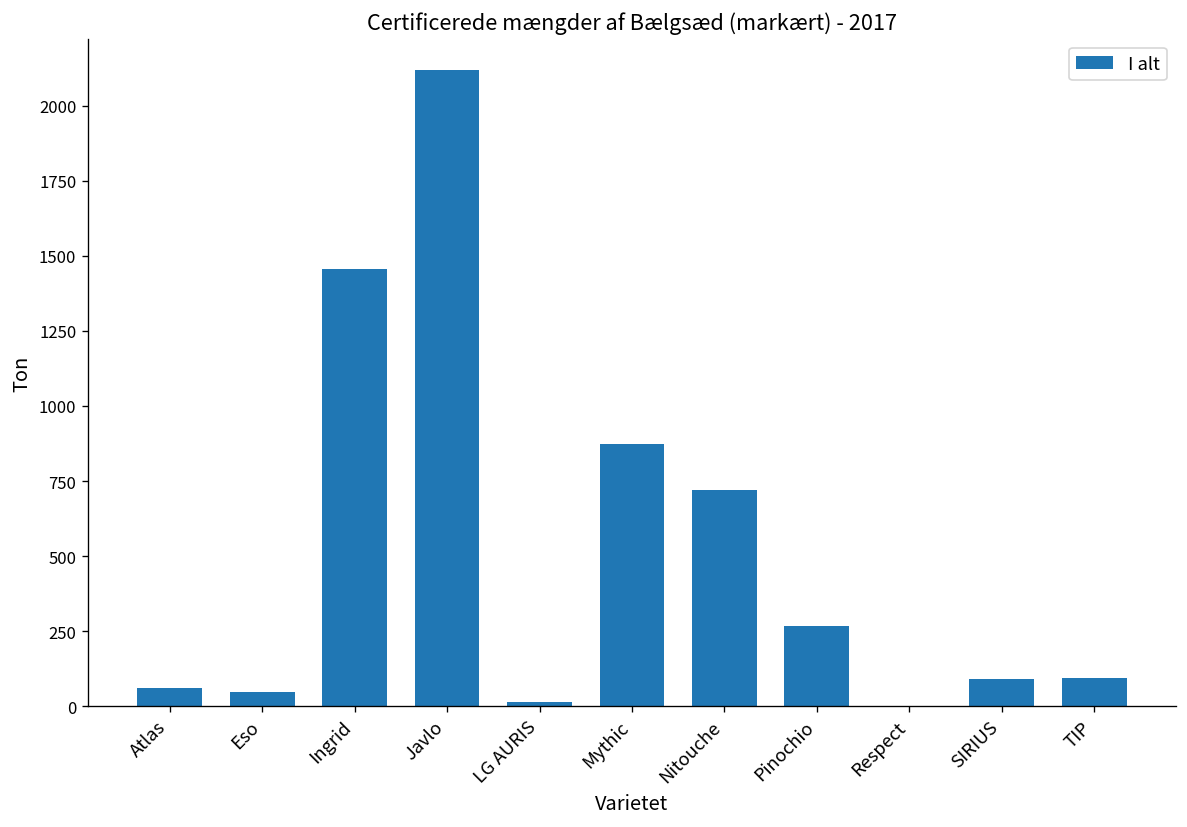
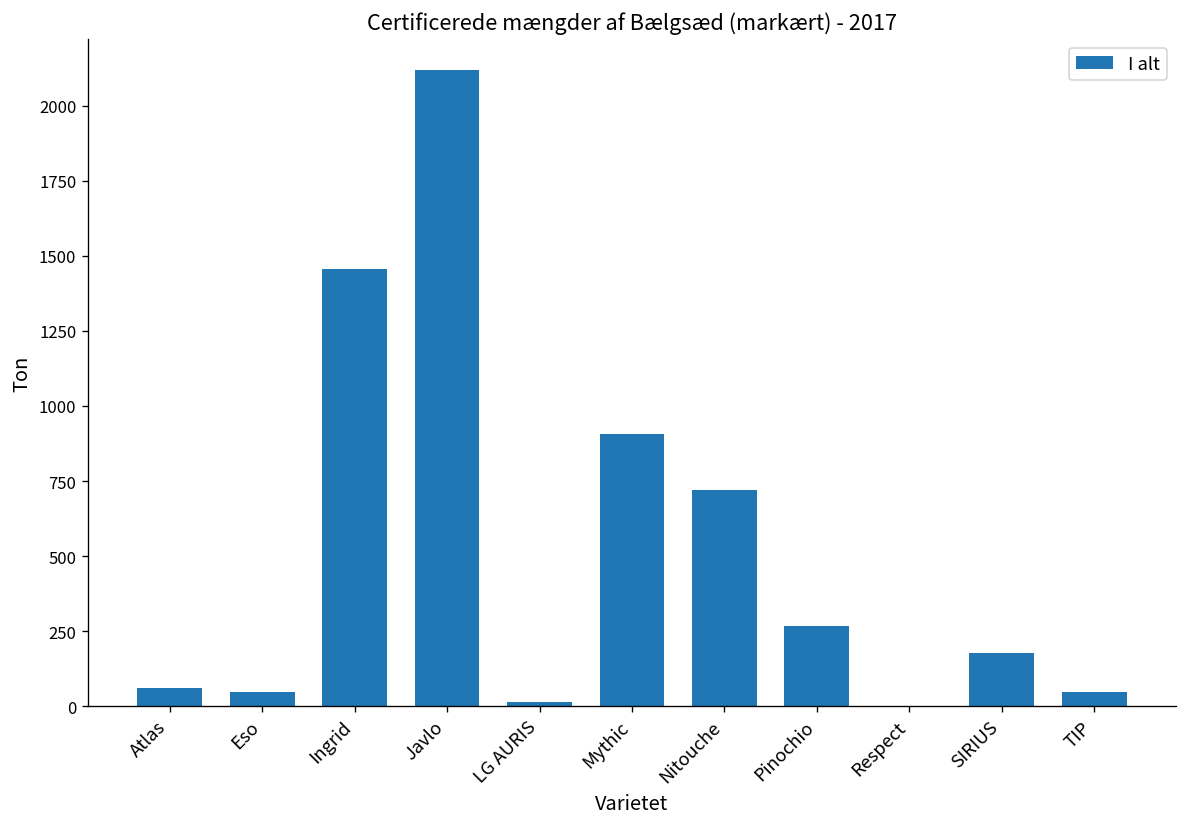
  {
    "Atlas": 60,
    "Eso": 50,
    "Ingrid": 1460,
    "Javlo": 2120,
    "LG AURIS": 10,
-   "Mythic": 870,
+   "Mythic": 910,
    "Nitouche": 720,
    "Pinochio": 270,
-   "SIRIUS": 90,
-   "TIP": 90
+   "SIRIUS": 180,
+   "TIP": 50
  }
